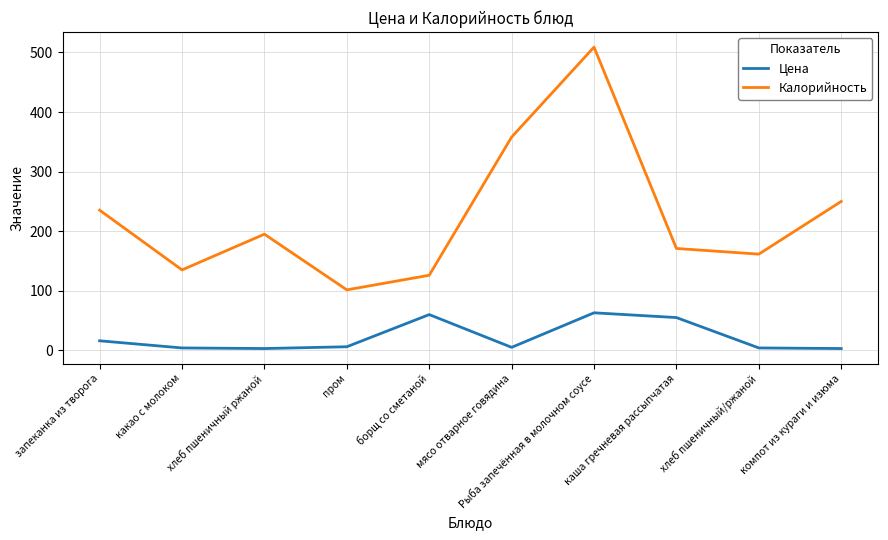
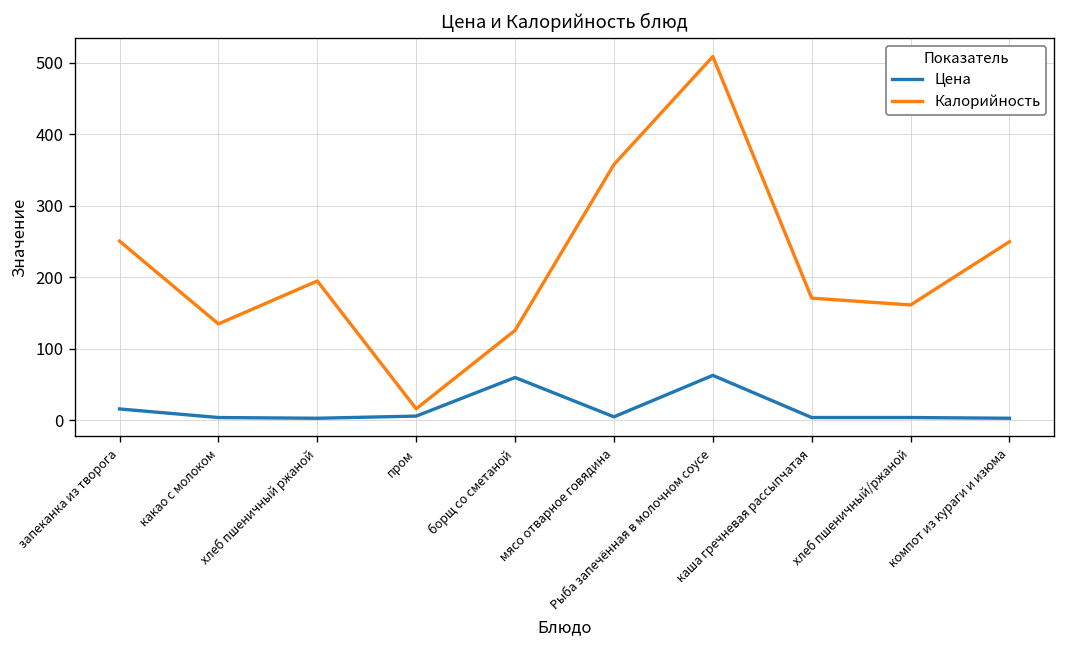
  {
    "Цена": {
      "запеканка из творога": 20,
      "какао с молоком": 0,
      "хлеб пшеничный ржаной": 0,
      "пром": 10,
      "борщ со сметаной": 60,
      "мясо отварное говядина": 10,
      "Рыба запечённая в молочном соусе": 60,
-     "каша гречневая рассыпчатая": 60,
+     "каша гречневая рассыпчатая": 0,
      "хлеб пшеничный/ржаной": 0,
      "компот из кураги и изюма": 0
    },
    "Калорийность": {
-     "запеканка из творога": 240,
+     "запеканка из творога": 250,
      "какао с молоком": 140,
      "хлеб пшеничный ржаной": 200,
-     "пром": 100,
+     "пром": 20,
      "борщ со сметаной": 130,
      "мясо отварное говядина": 360,
      "Рыба запечённая в молочном соусе": 510,
      "каша гречневая рассыпчатая": 170,
      "хлеб пшеничный/ржаной": 160,
      "компот из кураги и изюма": 250
    }
  }
